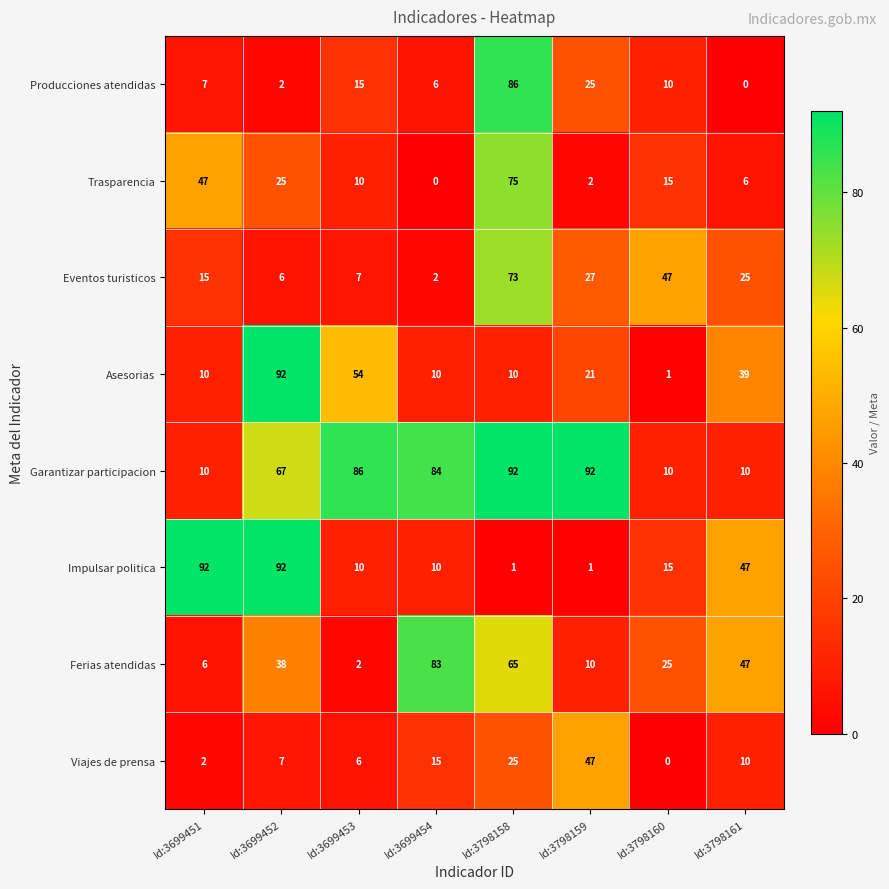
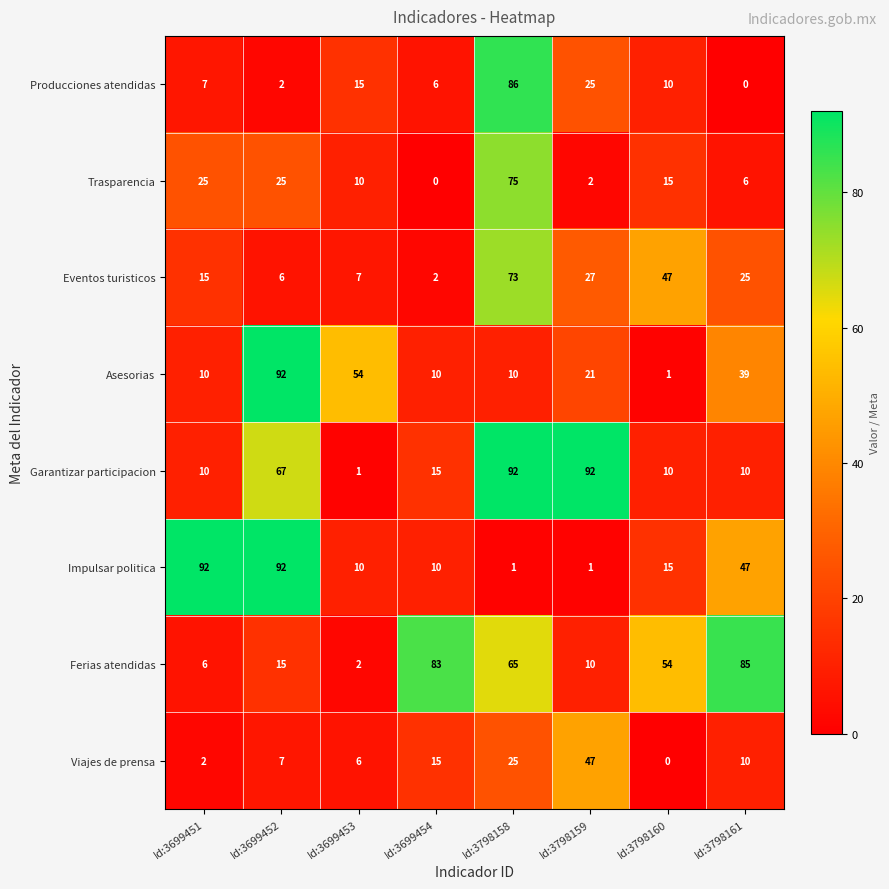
  {
    "Producciones atendidas": {
      "Id:3699451": 7,
      "Id:3699452": 2,
      "Id:3699453": 15,
      "Id:3699454": 6,
      "Id:3798158": 86,
      "Id:3798159": 25,
      "Id:3798160": 10,
      "Id:3798161": 0
    },
    "Trasparencia": {
-     "Id:3699451": 47,
+     "Id:3699451": 25,
      "Id:3699452": 25,
      "Id:3699453": 10,
      "Id:3699454": 0,
      "Id:3798158": 75,
      "Id:3798159": 2,
      "Id:3798160": 15,
      "Id:3798161": 6
    },
    "Eventos turisticos": {
      "Id:3699451": 15,
      "Id:3699452": 6,
      "Id:3699453": 7,
      "Id:3699454": 2,
      "Id:3798158": 73,
      "Id:3798159": 27,
      "Id:3798160": 47,
      "Id:3798161": 25
    },
    "Asesorias": {
      "Id:3699451": 10,
      "Id:3699452": 92,
      "Id:3699453": 54,
      "Id:3699454": 10,
      "Id:3798158": 10,
      "Id:3798159": 21,
      "Id:3798160": 1,
      "Id:3798161": 39
    },
    "Garantizar participacion": {
      "Id:3699451": 10,
      "Id:3699452": 67,
-     "Id:3699453": 86,
-     "Id:3699454": 84,
+     "Id:3699453": 1,
+     "Id:3699454": 15,
      "Id:3798158": 92,
      "Id:3798159": 92,
      "Id:3798160": 10,
      "Id:3798161": 10
    },
    "Impulsar politica": {
      "Id:3699451": 92,
      "Id:3699452": 92,
      "Id:3699453": 10,
      "Id:3699454": 10,
      "Id:3798158": 1,
      "Id:3798159": 1,
      "Id:3798160": 15,
      "Id:3798161": 47
    },
    "Ferias atendidas": {
      "Id:3699451": 6,
-     "Id:3699452": 38,
+     "Id:3699452": 15,
      "Id:3699453": 2,
      "Id:3699454": 83,
      "Id:3798158": 65,
      "Id:3798159": 10,
-     "Id:3798160": 25,
-     "Id:3798161": 47
+     "Id:3798160": 54,
+     "Id:3798161": 85
    },
    "Viajes de prensa": {
      "Id:3699451": 2,
      "Id:3699452": 7,
      "Id:3699453": 6,
      "Id:3699454": 15,
      "Id:3798158": 25,
      "Id:3798159": 47,
      "Id:3798160": 0,
      "Id:3798161": 10
    }
  }
